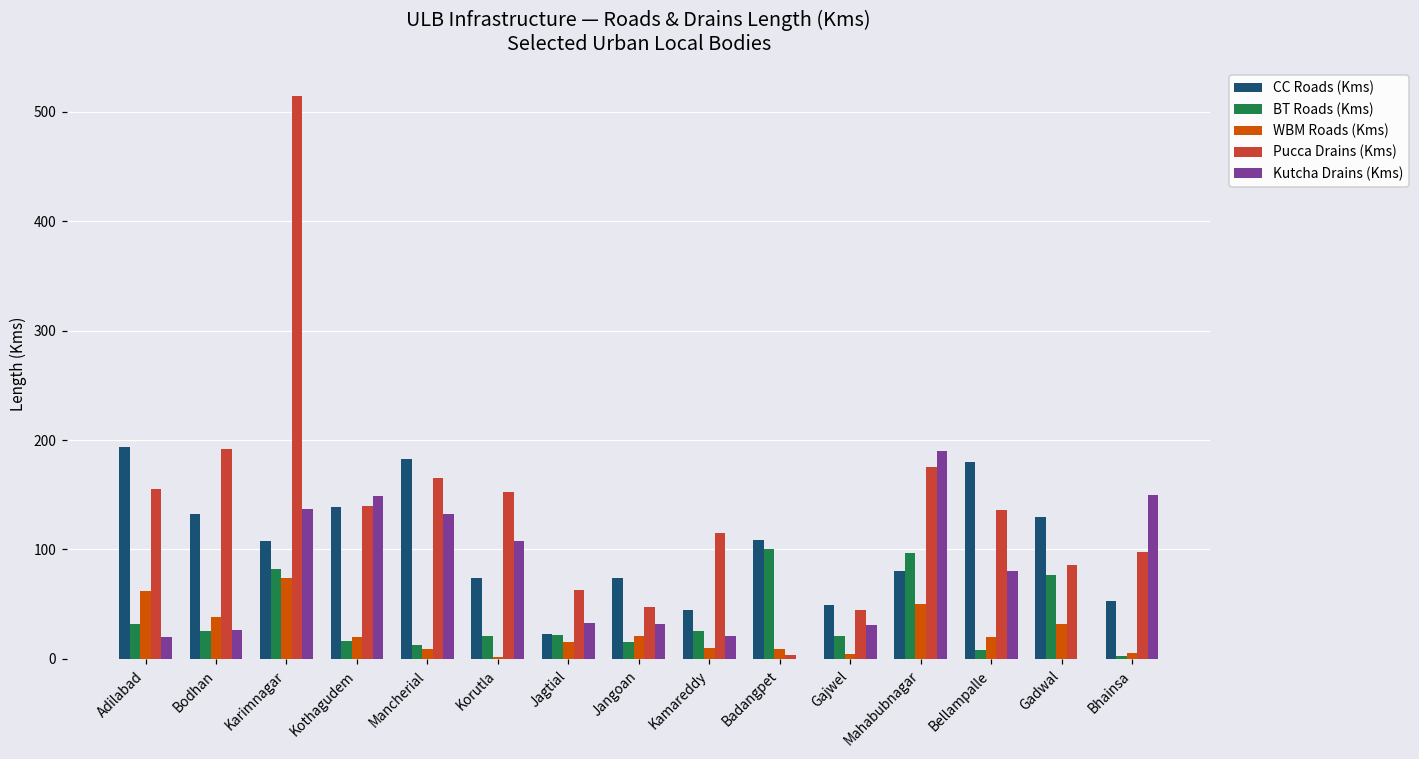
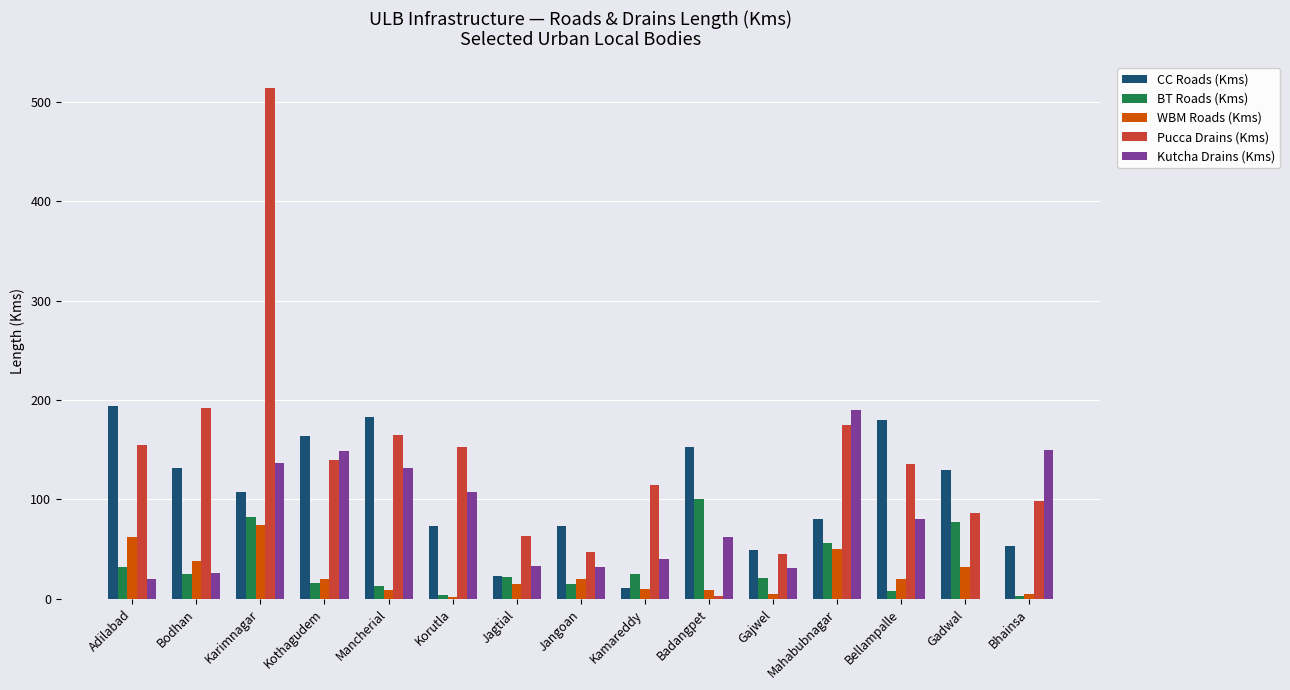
  {
    "CC Roads (Kms)": {
      "Adilabad": 190,
      "Bodhan": 130,
      "Karimnagar": 110,
-     "Kothagudem": 140,
+     "Kothagudem": 160,
      "Mancherial": 180,
      "Korutla": 70,
      "Jagtial": 20,
      "Jangoan": 70,
-     "Kamareddy": 50,
-     "Badangpet": 110,
+     "Kamareddy": 10,
+     "Badangpet": 150,
      "Gajwel": 50,
      "Mahabubnagar": 80,
      "Bellampalle": 180,
      "Gadwal": 130,
      "Bhainsa": 50
    },
    "BT Roads (Kms)": {
      "Adilabad": 30,
      "Bodhan": 30,
      "Karimnagar": 80,
      "Kothagudem": 20,
      "Mancherial": 10,
-     "Korutla": 20,
+     "Korutla": 0,
      "Jagtial": 20,
      "Jangoan": 20,
      "Kamareddy": 30,
      "Badangpet": 100,
      "Gajwel": 20,
-     "Mahabubnagar": 100,
+     "Mahabubnagar": 60,
      "Bellampalle": 10,
      "Gadwal": 80,
      "Bhainsa": 0
    },
    "Kutcha Drains (Kms)": {
      "Adilabad": 20,
      "Bodhan": 30,
      "Karimnagar": 140,
      "Kothagudem": 150,
      "Mancherial": 130,
      "Korutla": 110,
      "Jagtial": 30,
      "Jangoan": 30,
-     "Kamareddy": 20,
-     "Badangpet": 0,
+     "Kamareddy": 40,
+     "Badangpet": 60,
      "Gajwel": 30,
      "Mahabubnagar": 190,
      "Bellampalle": 80,
      "Gadwal": 0,
      "Bhainsa": 150
    }
  }
